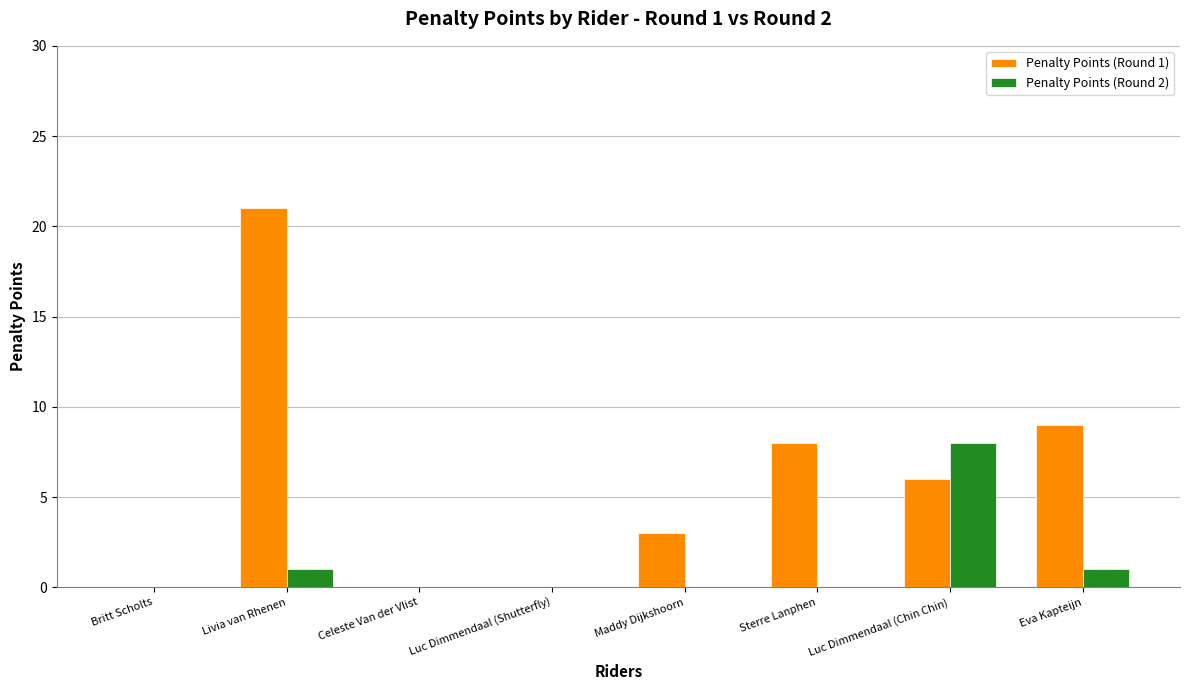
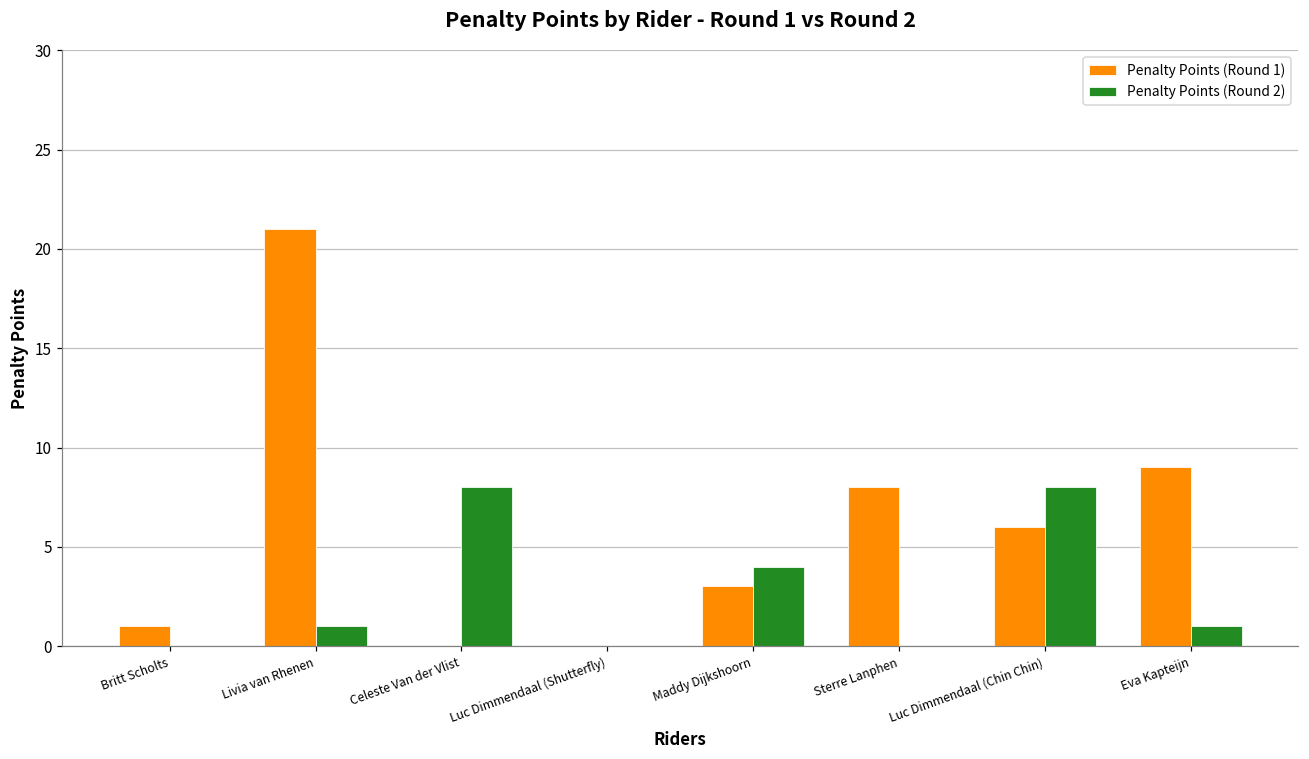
  {
    "Penalty Points (Round 1)": {
-     "Britt Scholts": 0,
+     "Britt Scholts": 1,
      "Livia van Rhenen": 21,
      "Celeste Van der Vlist": 0,
      "Luc Dimmendaal (Shutterfly)": 0,
      "Maddy Dijkshoorn": 3,
      "Sterre Lanphen": 8,
      "Luc Dimmendaal (Chin Chin)": 6,
      "Eva Kapteijn": 9
    },
    "Penalty Points (Round 2)": {
      "Britt Scholts": 0,
      "Livia van Rhenen": 1,
-     "Celeste Van der Vlist": 0,
+     "Celeste Van der Vlist": 8,
      "Luc Dimmendaal (Shutterfly)": 0,
-     "Maddy Dijkshoorn": 0,
+     "Maddy Dijkshoorn": 4,
      "Sterre Lanphen": 0,
      "Luc Dimmendaal (Chin Chin)": 8,
      "Eva Kapteijn": 1
    }
  }
